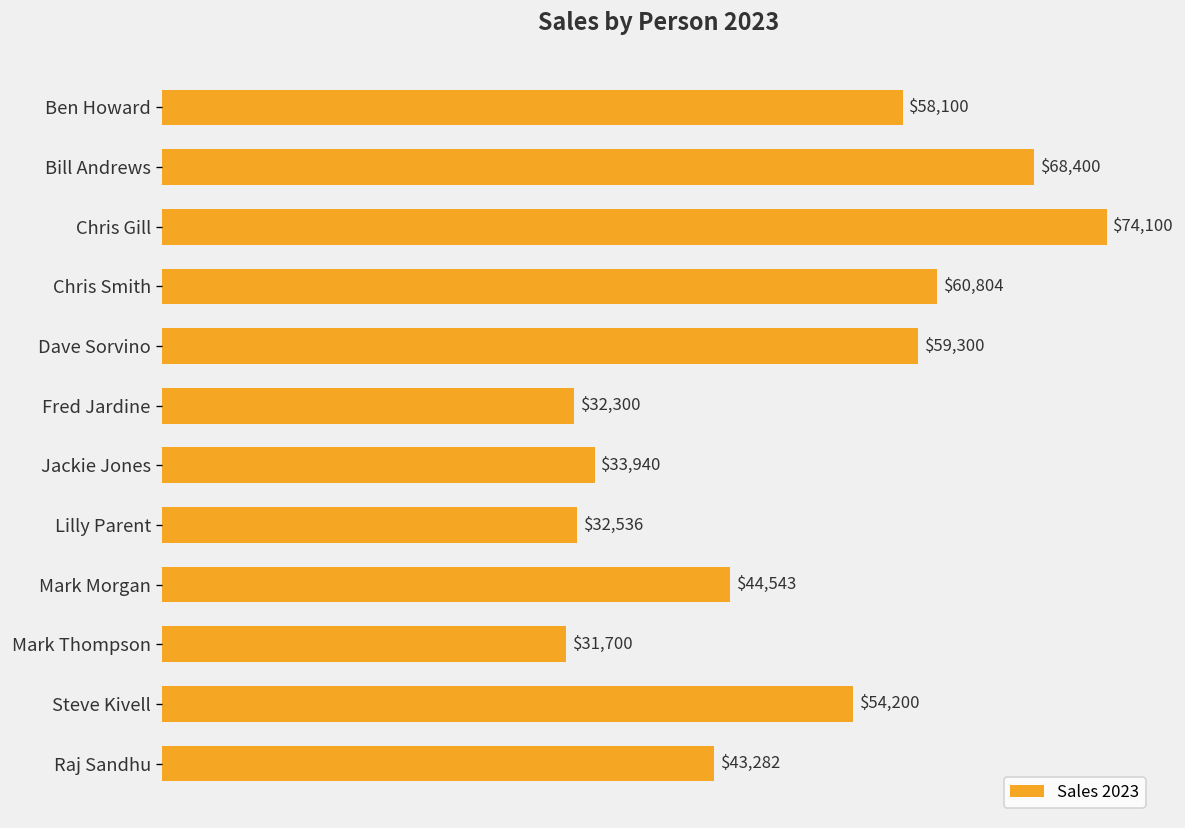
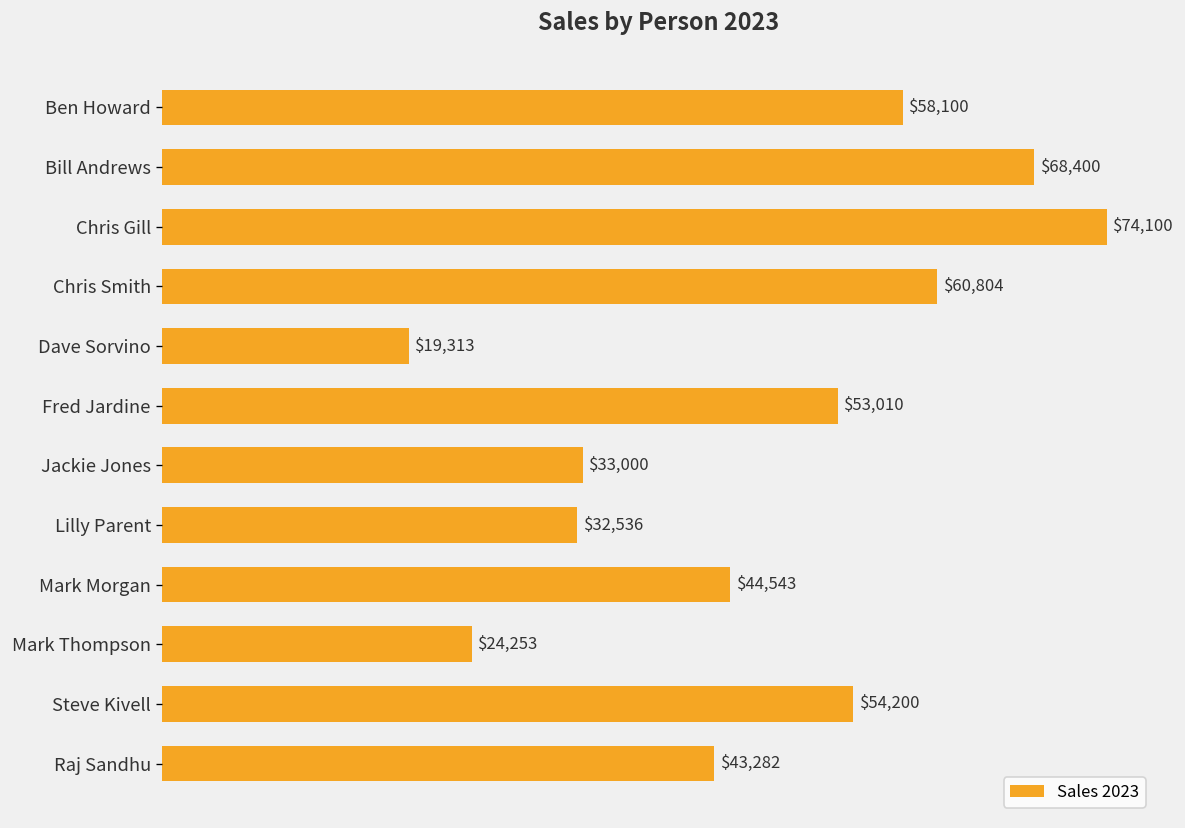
  {
    "Ben Howard": "$58,100",
    "Bill Andrews": "$68,400",
    "Chris Gill": "$74,100",
    "Chris Smith": "$60,804",
-   "Dave Sorvino": "$59,300",
-   "Fred Jardine": "$32,300",
-   "Jackie Jones": "$33,940",
+   "Dave Sorvino": "$19,313",
+   "Fred Jardine": "$53,010",
+   "Jackie Jones": "$33,000",
    "Lilly Parent": "$32,536",
    "Mark Morgan": "$44,543",
-   "Mark Thompson": "$31,700",
+   "Mark Thompson": "$24,253",
    "Steve Kivell": "$54,200",
    "Raj Sandhu": "$43,282"
  }
